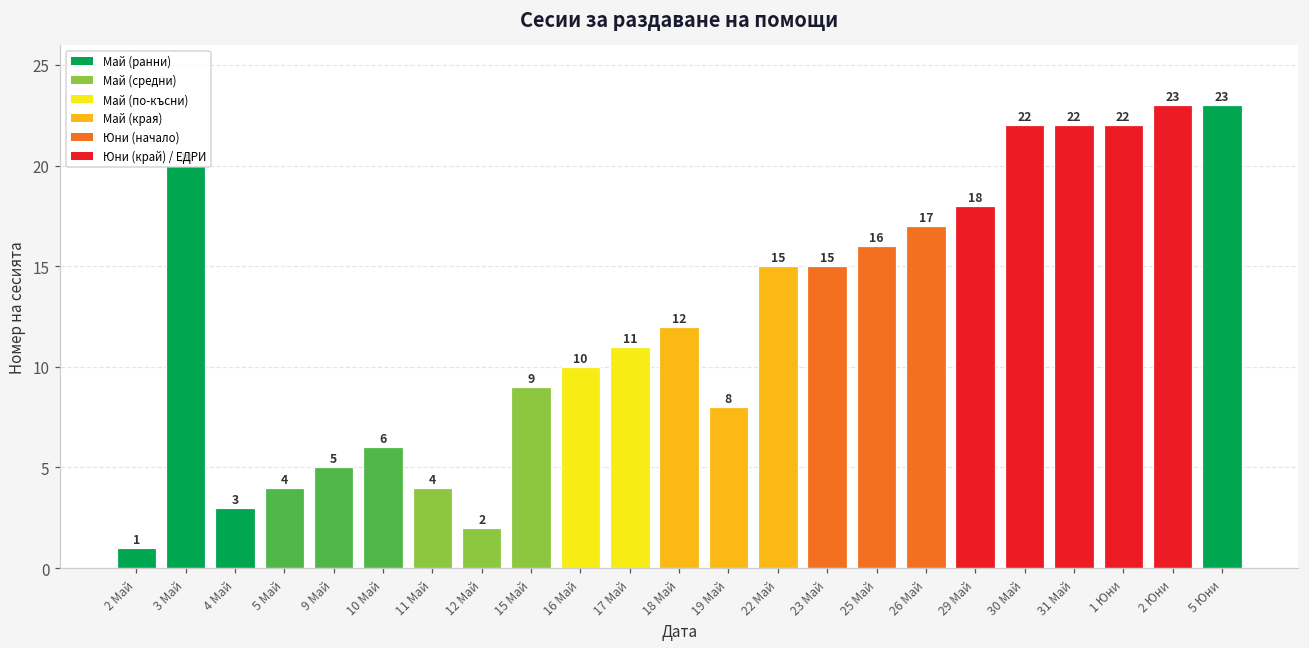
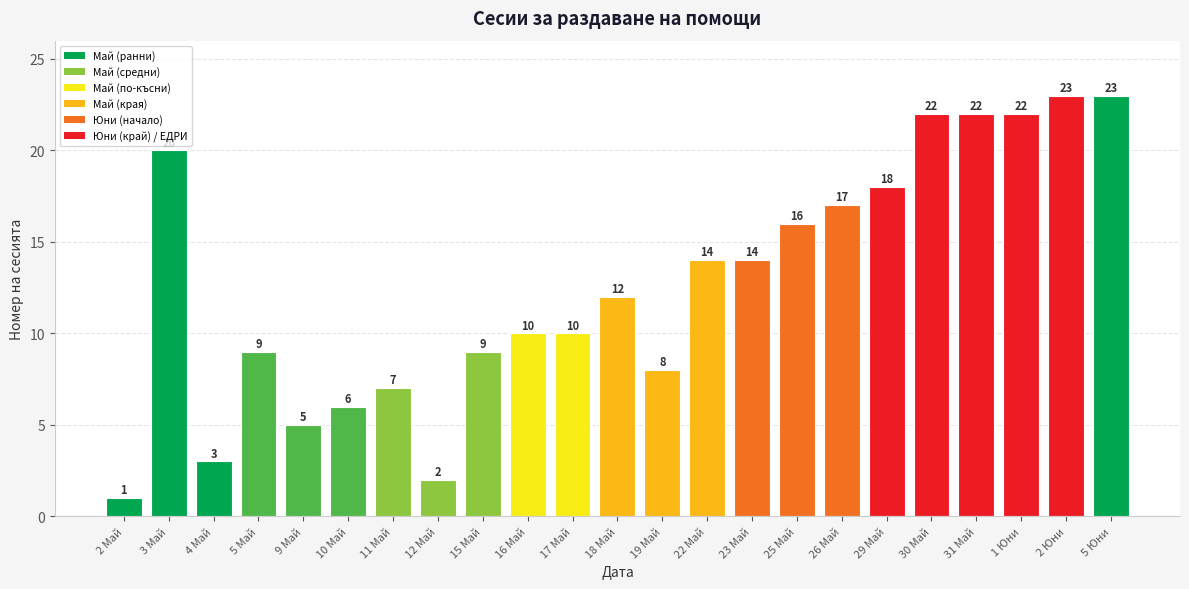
  {
    "2 Май": 1,
    "4 Май": 3,
-   "5 Май": 4,
+   "5 Май": 9,
    "9 Май": 5,
    "10 Май": 6,
-   "11 Май": 4,
+   "11 Май": 7,
    "12 Май": 2,
    "15 Май": 9,
    "16 Май": 10,
-   "17 Май": 11,
+   "17 Май": 10,
    "18 Май": 12,
    "19 Май": 8,
-   "22 Май": 15,
-   "23 Май": 15,
+   "22 Май": 14,
+   "23 Май": 14,
    "25 Май": 16,
    "26 Май": 17,
    "29 Май": 18,
    "30 Май": 22,
    "31 Май": 22,
    "1 Юни": 22,
    "2 Юни": 23,
    "5 Юни": 23
  }
